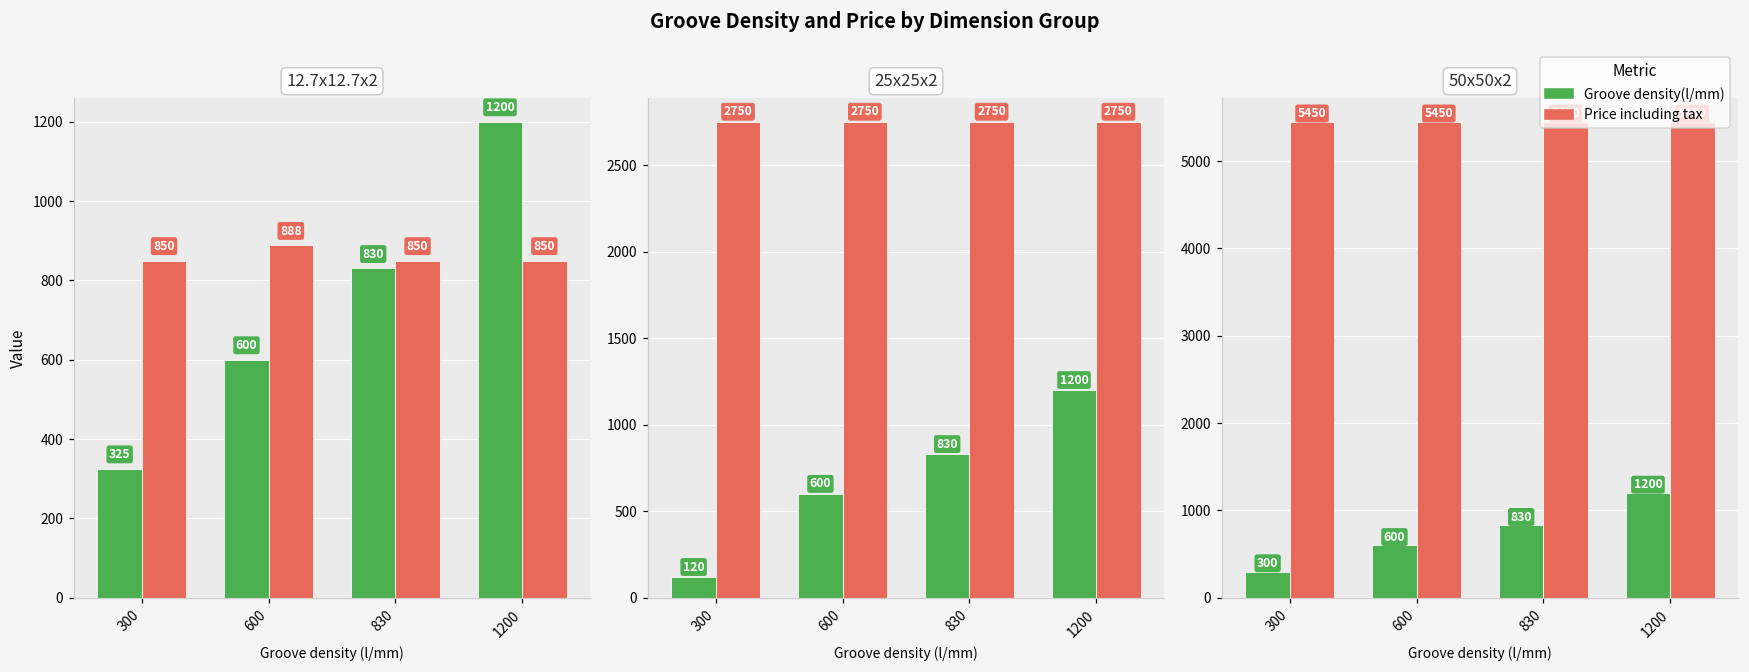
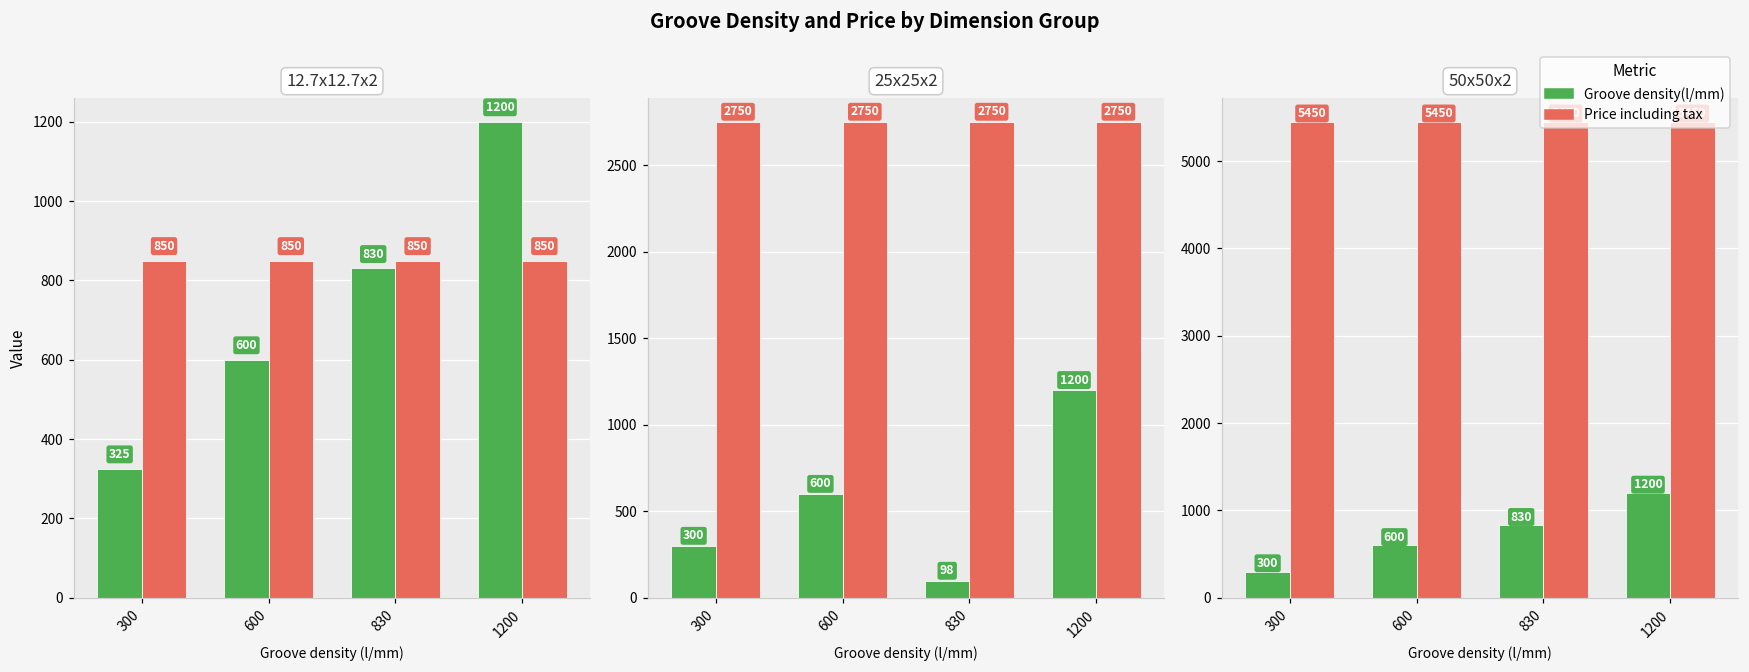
  {
    "12.7x12.7x2": {
      "Price including tax": {
-       "600": 888
+       "600": 850
      }
    },
    "25x25x2": {
      "Groove density(l/mm)": {
-       "300": 120,
-       "830": 830
+       "300": 300,
+       "830": 98
      }
    }
  }
